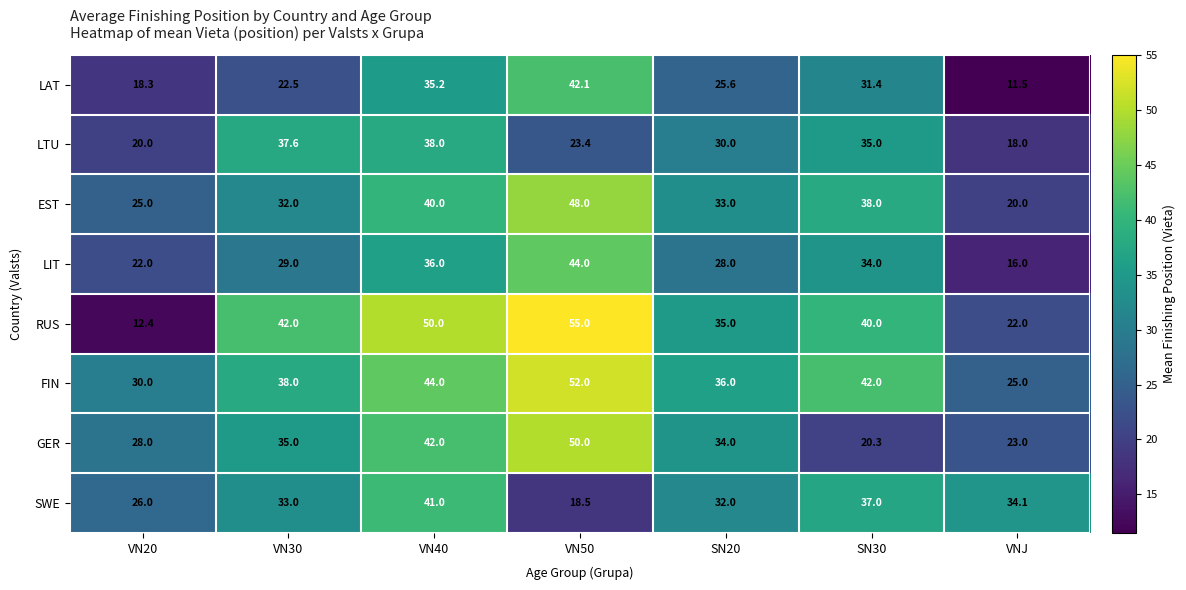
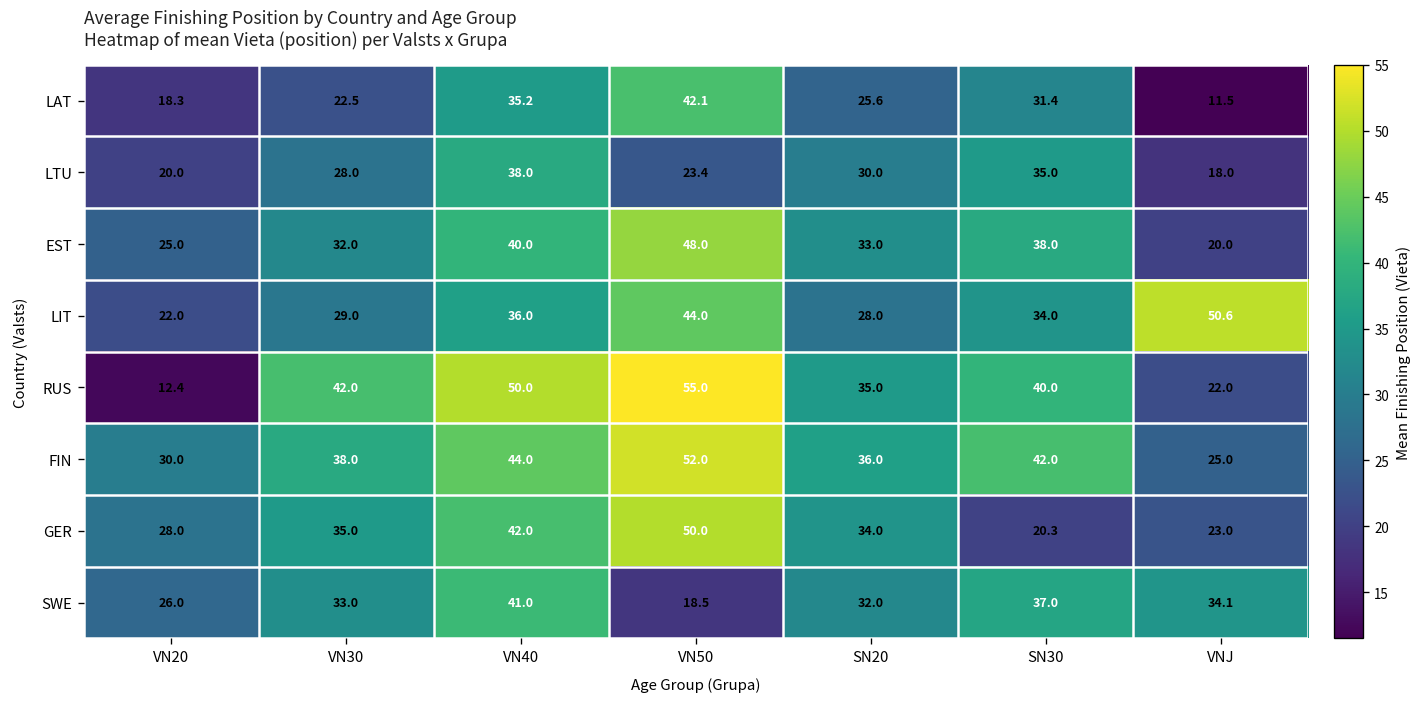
  {
    "LAT": {
      "VN20": 18.3,
      "VN30": 22.5,
      "VN40": 35.2,
      "VN50": 42.1,
      "SN20": 25.6,
      "SN30": 31.4,
      "VNJ": 11.5
    },
    "LTU": {
      "VN20": 20.0,
-     "VN30": 37.6,
+     "VN30": 28.0,
      "VN40": 38.0,
      "VN50": 23.4,
      "SN20": 30.0,
      "SN30": 35.0,
      "VNJ": 18.0
    },
    "EST": {
      "VN20": 25.0,
      "VN30": 32.0,
      "VN40": 40.0,
      "VN50": 48.0,
      "SN20": 33.0,
      "SN30": 38.0,
      "VNJ": 20.0
    },
    "LIT": {
      "VN20": 22.0,
      "VN30": 29.0,
      "VN40": 36.0,
      "VN50": 44.0,
      "SN20": 28.0,
      "SN30": 34.0,
-     "VNJ": 16.0
+     "VNJ": 50.6
    },
    "RUS": {
      "VN20": 12.4,
      "VN30": 42.0,
      "VN40": 50.0,
      "VN50": 55.0,
      "SN20": 35.0,
      "SN30": 40.0,
      "VNJ": 22.0
    },
    "FIN": {
      "VN20": 30.0,
      "VN30": 38.0,
      "VN40": 44.0,
      "VN50": 52.0,
      "SN20": 36.0,
      "SN30": 42.0,
      "VNJ": 25.0
    },
    "GER": {
      "VN20": 28.0,
      "VN30": 35.0,
      "VN40": 42.0,
      "VN50": 50.0,
      "SN20": 34.0,
      "SN30": 20.3,
      "VNJ": 23.0
    },
    "SWE": {
      "VN20": 26.0,
      "VN30": 33.0,
      "VN40": 41.0,
      "VN50": 18.5,
      "SN20": 32.0,
      "SN30": 37.0,
      "VNJ": 34.1
    }
  }
